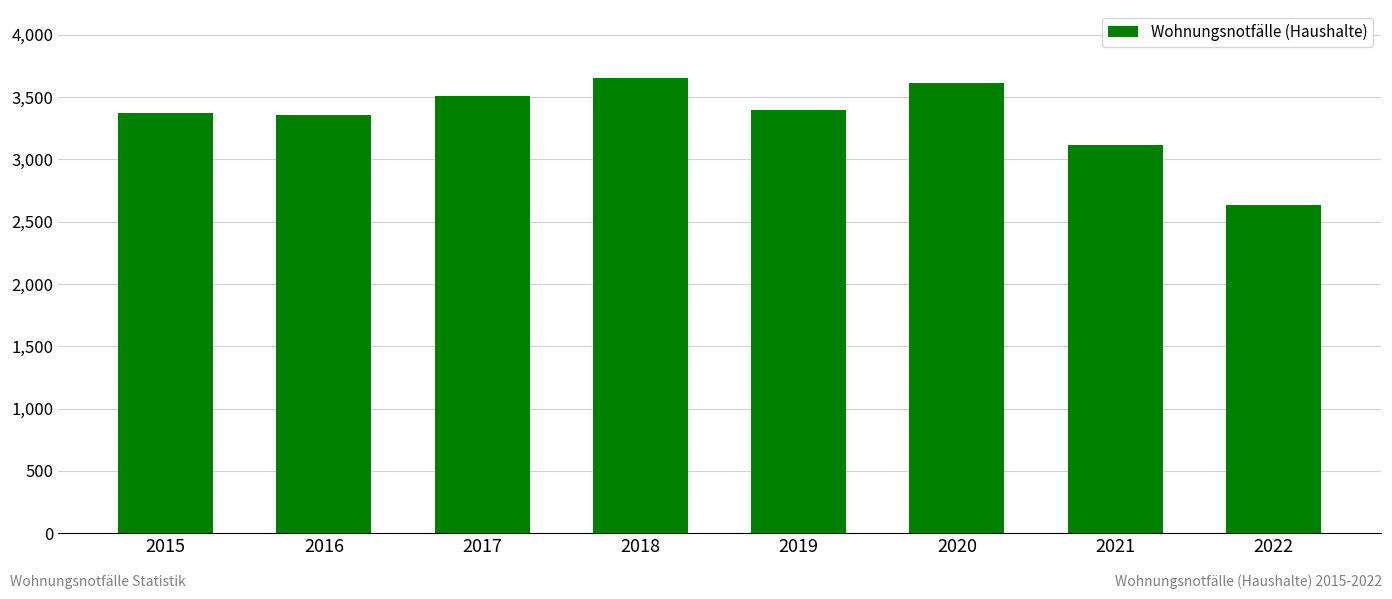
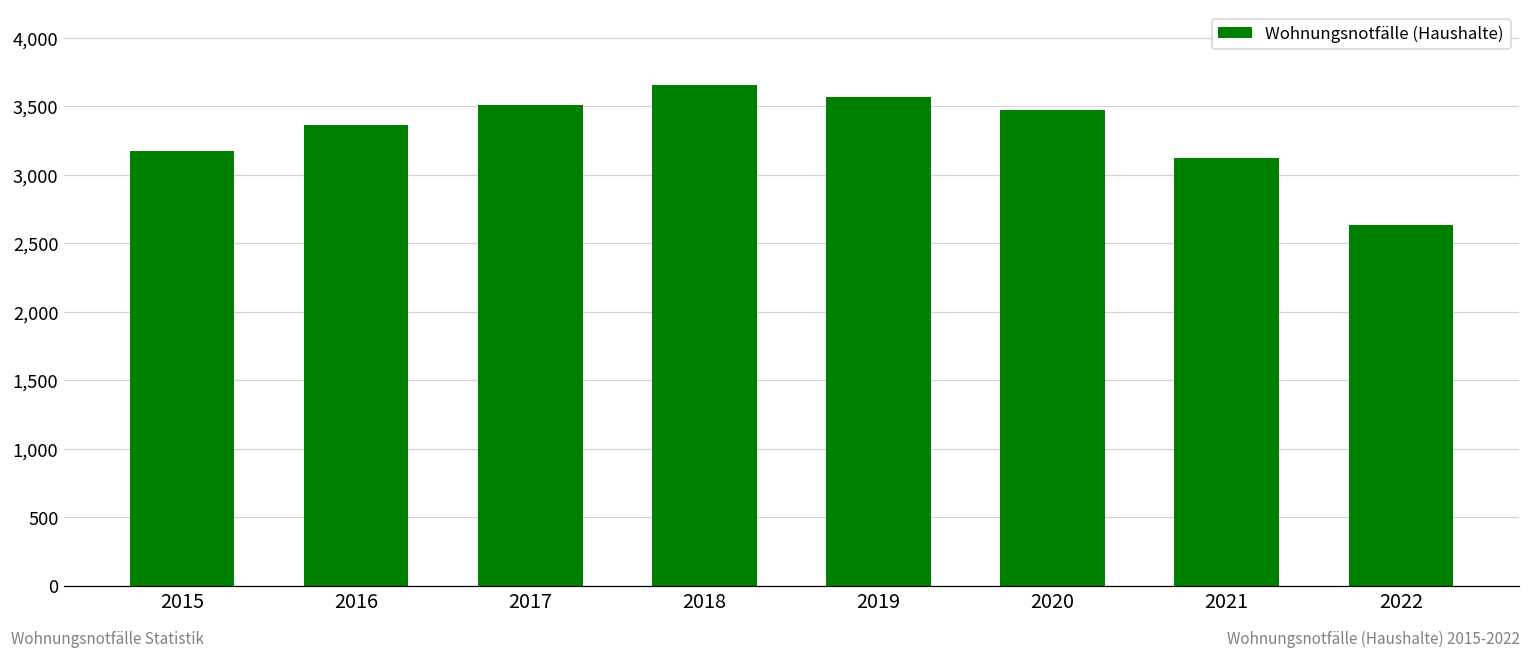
  {
-   "2015": "3,370",
+   "2015": "3,170",
    "2016": "3,360",
    "2017": "3,510",
    "2018": "3,660",
-   "2019": "3,400",
-   "2020": "3,610",
+   "2019": "3,570",
+   "2020": "3,470",
    "2021": "3,120",
    "2022": "2,640"
  }
